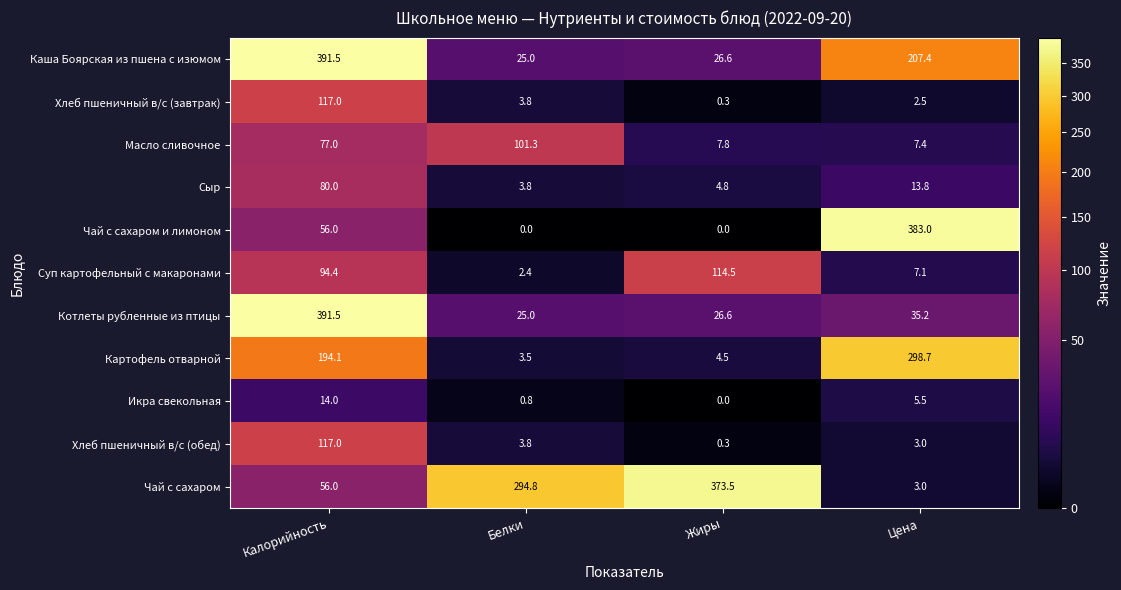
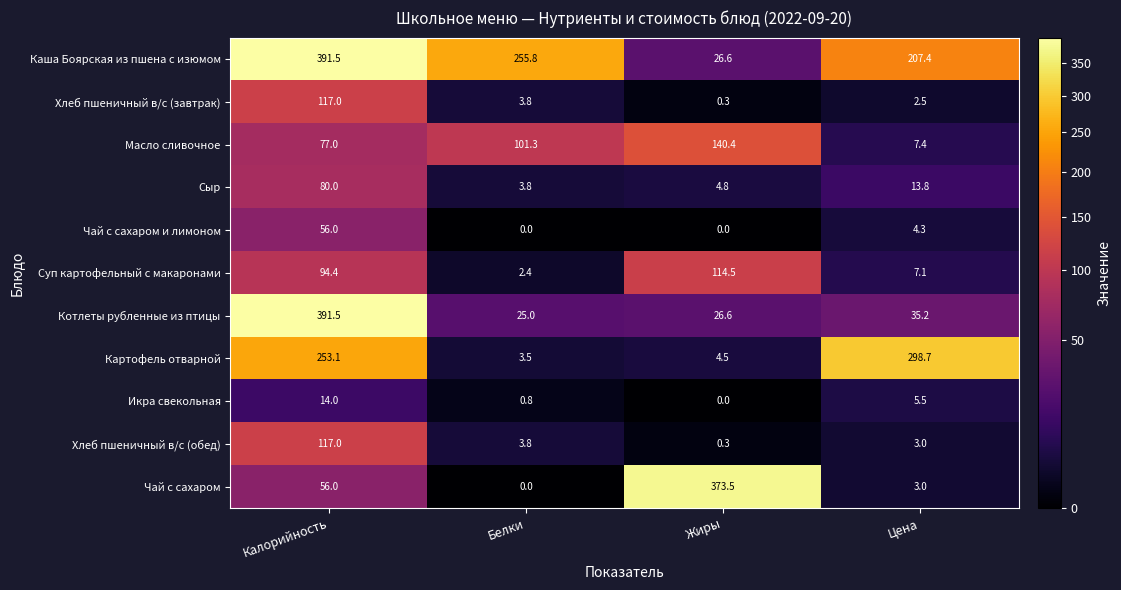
  {
    "Каша Боярская из пшена с изюмом": {
      "Калорийность": 391.5,
-     "Белки": 25.0,
+     "Белки": 255.8,
      "Жиры": 26.6,
      "Цена": 207.4
    },
    "Хлеб пшеничный в/с (завтрак)": {
      "Калорийность": 117.0,
      "Белки": 3.8,
      "Жиры": 0.3,
      "Цена": 2.5
    },
    "Масло сливочное": {
      "Калорийность": 77.0,
      "Белки": 101.3,
-     "Жиры": 7.8,
+     "Жиры": 140.4,
      "Цена": 7.4
    },
    "Сыр": {
      "Калорийность": 80.0,
      "Белки": 3.8,
      "Жиры": 4.8,
      "Цена": 13.8
    },
    "Чай с сахаром и лимоном": {
      "Калорийность": 56.0,
      "Белки": 0.0,
      "Жиры": 0.0,
-     "Цена": 383.0
+     "Цена": 4.3
    },
    "Суп картофельный с макаронами": {
      "Калорийность": 94.4,
      "Белки": 2.4,
      "Жиры": 114.5,
      "Цена": 7.1
    },
    "Котлеты рубленные из птицы": {
      "Калорийность": 391.5,
      "Белки": 25.0,
      "Жиры": 26.6,
      "Цена": 35.2
    },
    "Картофель отварной": {
-     "Калорийность": 194.1,
+     "Калорийность": 253.1,
      "Белки": 3.5,
      "Жиры": 4.5,
      "Цена": 298.7
    },
    "Икра свекольная": {
      "Калорийность": 14.0,
      "Белки": 0.8,
      "Жиры": 0.0,
      "Цена": 5.5
    },
    "Хлеб пшеничный в/с (обед)": {
      "Калорийность": 117.0,
      "Белки": 3.8,
      "Жиры": 0.3,
      "Цена": 3.0
    },
    "Чай с сахаром": {
      "Калорийность": 56.0,
-     "Белки": 294.8,
+     "Белки": 0.0,
      "Жиры": 373.5,
      "Цена": 3.0
    }
  }
